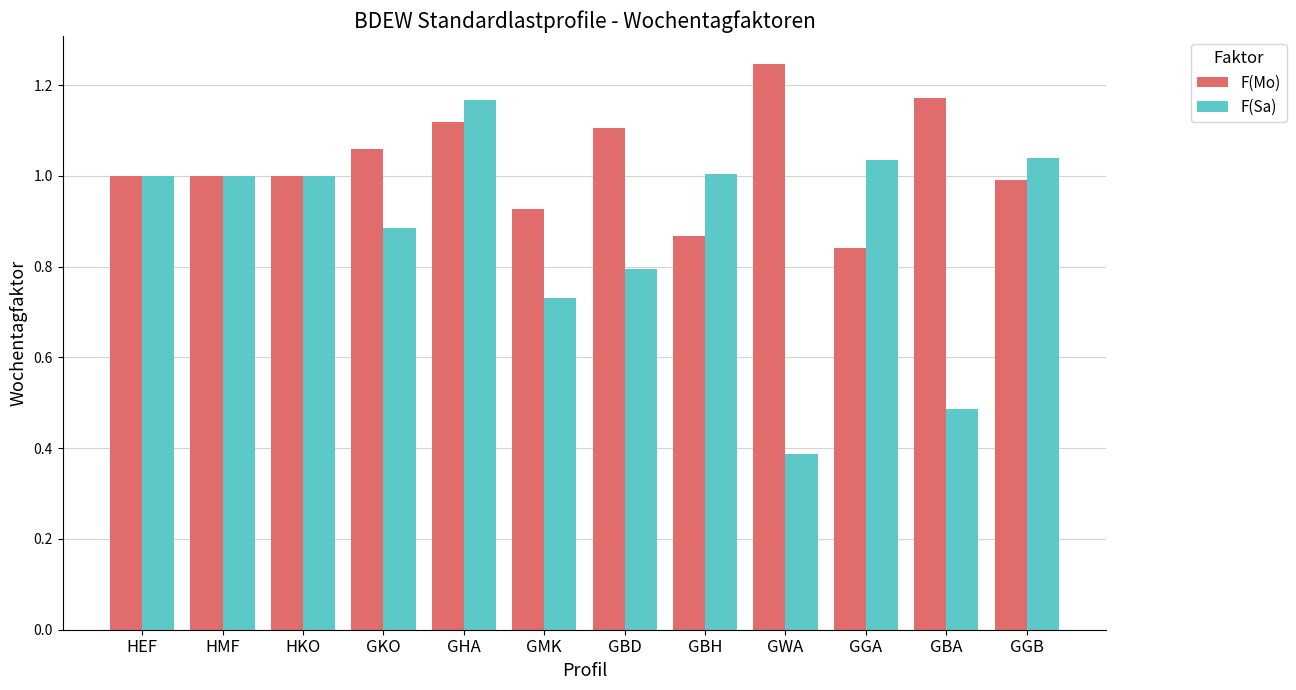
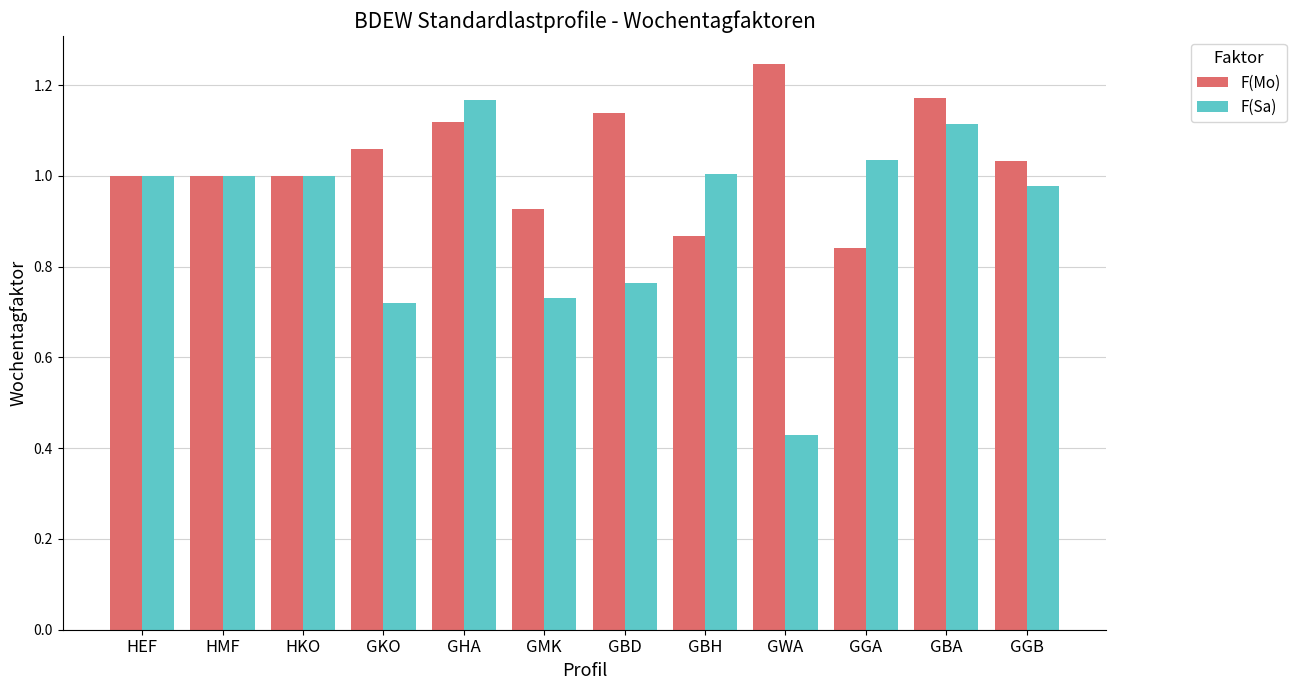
  {
    "F(Mo)": {
      "HEF": 1.00,
      "HMF": 1.00,
      "HKO": 1.00,
      "GKO": 1.06,
      "GHA": 1.12,
      "GMK": 0.93,
-     "GBD": 1.11,
+     "GBD": 1.14,
      "GBH": 0.87,
      "GWA": 1.25,
      "GGA": 0.84,
      "GBA": 1.17,
-     "GGB": 0.99
+     "GGB": 1.03
    },
    "F(Sa)": {
      "HEF": 1.00,
      "HMF": 1.00,
      "HKO": 1.00,
-     "GKO": 0.89,
+     "GKO": 0.72,
      "GHA": 1.17,
      "GMK": 0.73,
-     "GBD": 0.79,
+     "GBD": 0.76,
      "GBH": 1.00,
-     "GWA": 0.39,
+     "GWA": 0.43,
      "GGA": 1.04,
-     "GBA": 0.49,
-     "GGB": 1.04
+     "GBA": 1.11,
+     "GGB": 0.98
    }
  }
